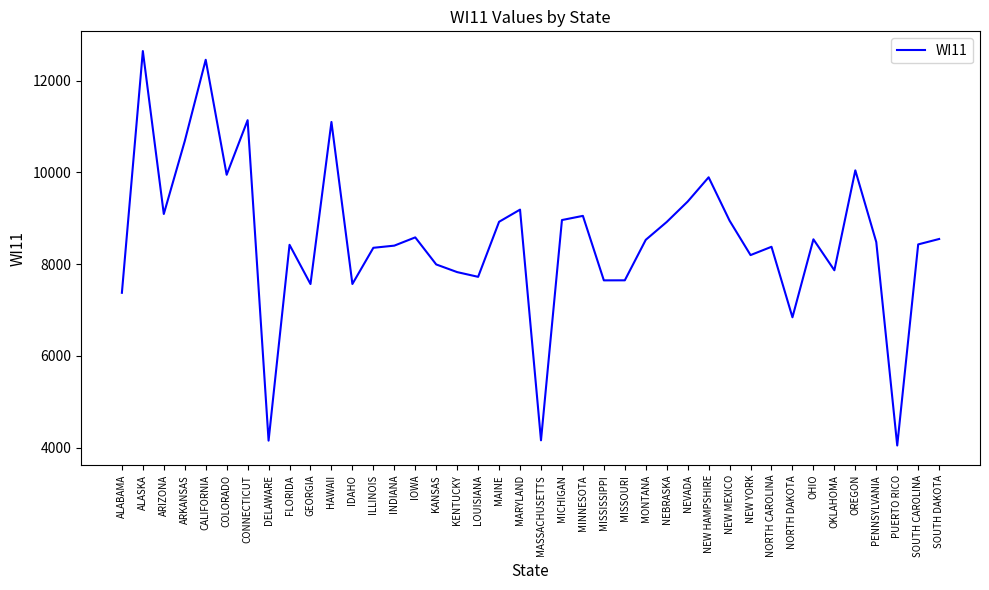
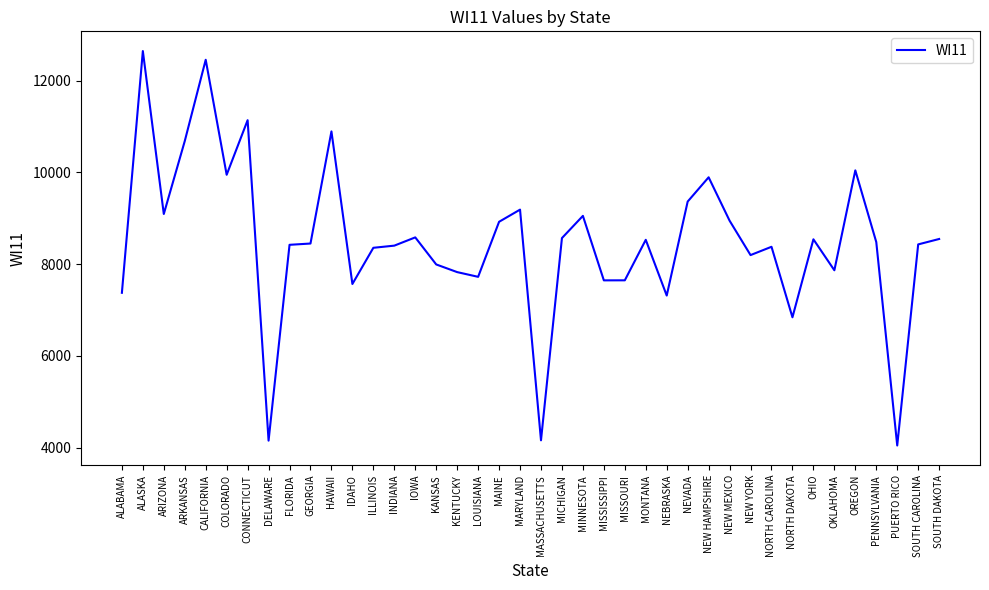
  {
    "ALABAMA": 7400,
    "ALASKA": 12600,
    "ARIZONA": 9100,
    "ARKANSAS": 10700,
    "CALIFORNIA": 12500,
    "COLORADO": 9900,
    "CONNECTICUT": 11100,
    "DELAWARE": 4200,
    "FLORIDA": 8400,
-   "GEORGIA": 7600,
-   "HAWAII": 11100,
+   "GEORGIA": 8500,
+   "HAWAII": 10900,
    "IDAHO": 7600,
    "ILLINOIS": 8400,
    "INDIANA": 8400,
    "IOWA": 8600,
    "KANSAS": 8000,
    "KENTUCKY": 7800,
    "LOUISIANA": 7700,
    "MAINE": 8900,
    "MARYLAND": 9200,
    "MASSACHUSETTS": 4200,
-   "MICHIGAN": 9000,
+   "MICHIGAN": 8600,
    "MINNESOTA": 9100,
    "MISSISSIPPI": 7600,
    "MISSOURI": 7600,
    "MONTANA": 8500,
-   "NEBRASKA": 8900,
+   "NEBRASKA": 7300,
    "NEVADA": 9400,
    "NEW HAMPSHIRE": 9900,
    "NEW MEXICO": 8900,
    "NEW YORK": 8200,
    "NORTH CAROLINA": 8400,
    "NORTH DAKOTA": 6800,
    "OHIO": 8500,
    "OKLAHOMA": 7900,
    "OREGON": 10000,
    "PENNSYLVANIA": 8500,
    "PUERTO RICO": 4000,
    "SOUTH CAROLINA": 8400,
    "SOUTH DAKOTA": 8500
  }
